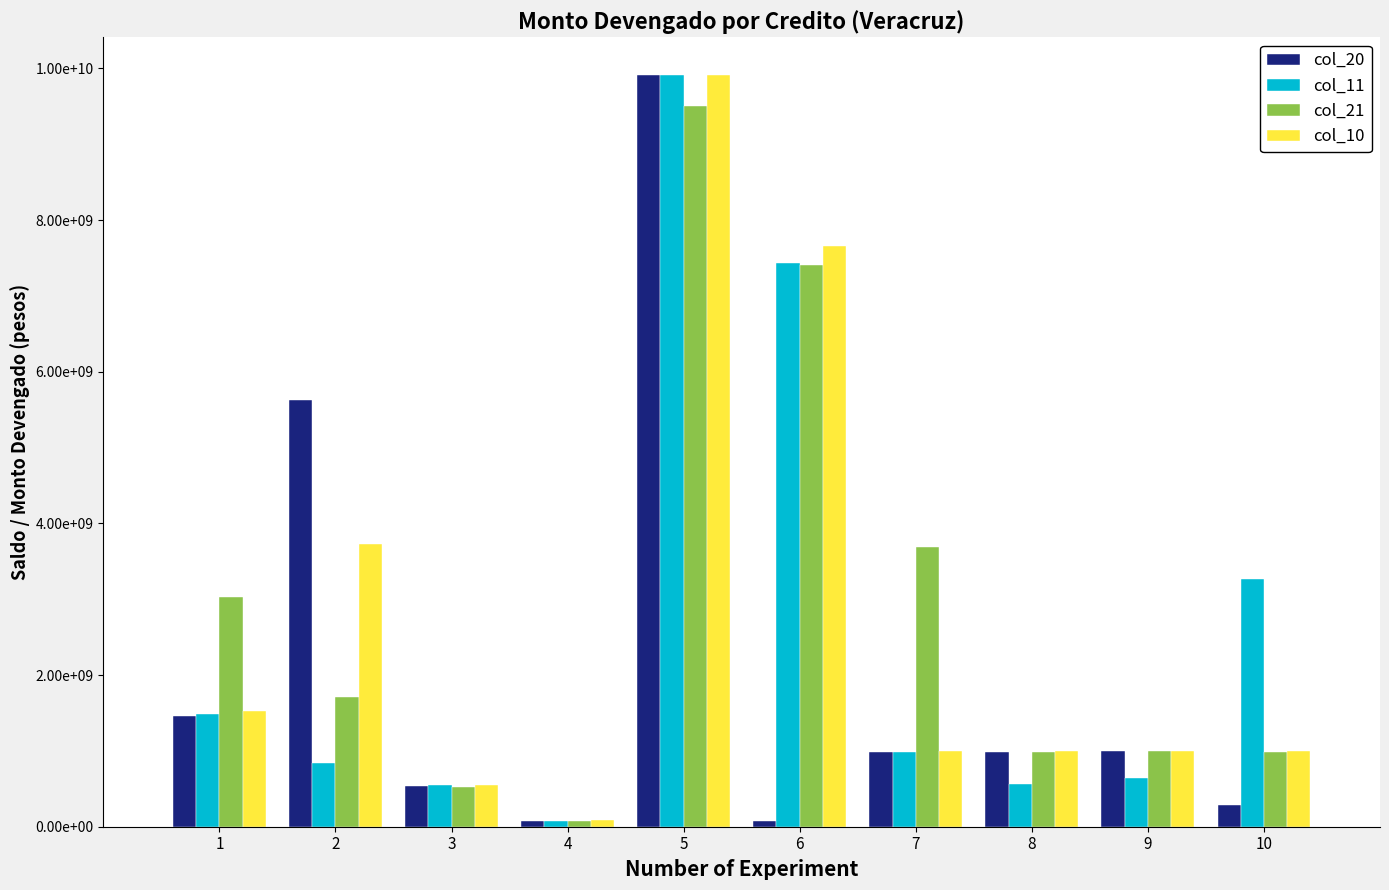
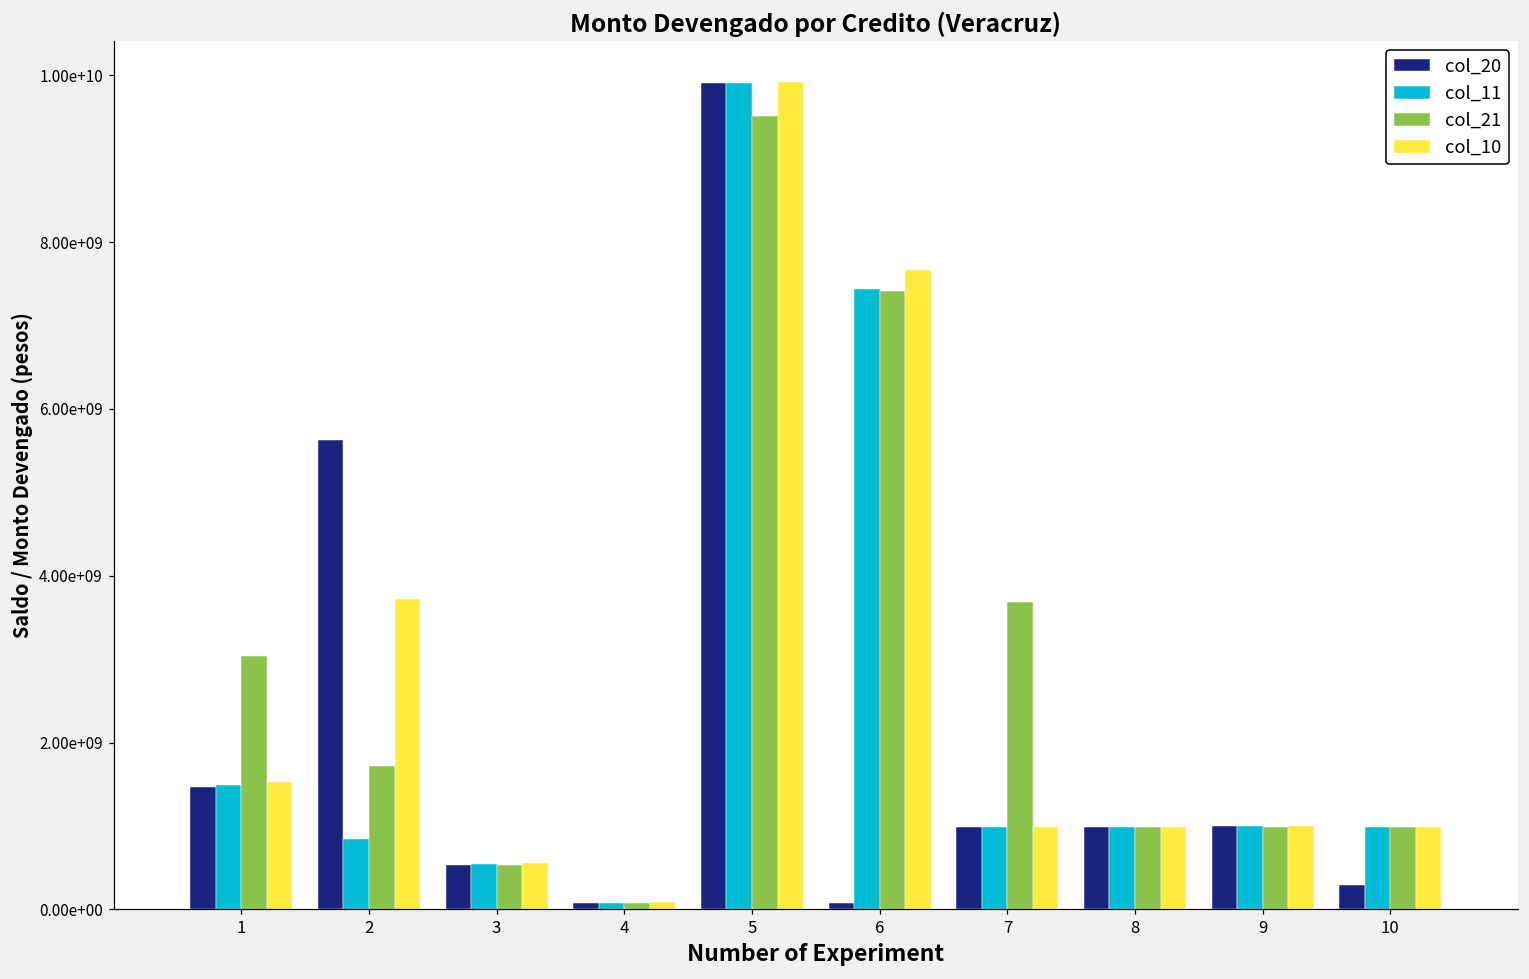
  {
    "col_20": {
      "1": 1500000000,
      "2": 5600000000,
      "3": 500000000,
      "4": 100000000,
      "5": 9900000000,
      "6": 100000000,
      "7": 1000000000,
      "8": 1000000000,
      "9": 1000000000,
      "10": 300000000
    },
    "col_11": {
      "1": 1500000000,
      "2": 800000000,
      "3": 500000000,
      "4": 100000000,
      "5": 9900000000,
      "6": 7400000000,
      "7": 1000000000,
-     "8": 600000000,
-     "9": 600000000,
-     "10": 3300000000
+     "8": 1000000000,
+     "9": 1000000000,
+     "10": 1000000000
    },
    "col_21": {
      "1": 3000000000,
      "2": 1700000000,
      "3": 500000000,
      "4": 100000000,
      "5": 9500000000,
      "6": 7400000000,
      "7": 3700000000,
      "8": 1000000000,
      "9": 1000000000,
      "10": 1000000000
    },
    "col_10": {
      "1": 1500000000,
      "2": 3700000000,
      "3": 600000000,
      "4": 100000000,
      "5": 9900000000,
      "6": 7700000000,
      "7": 1000000000,
      "8": 1000000000,
      "9": 1000000000,
      "10": 1000000000
    }
  }
